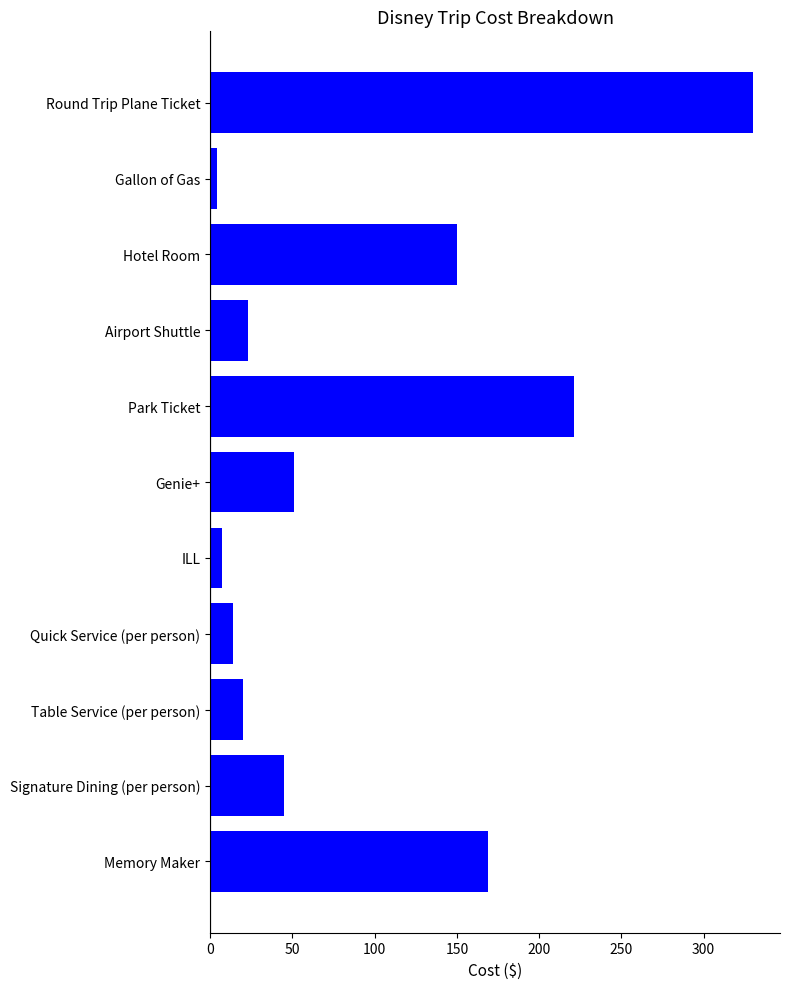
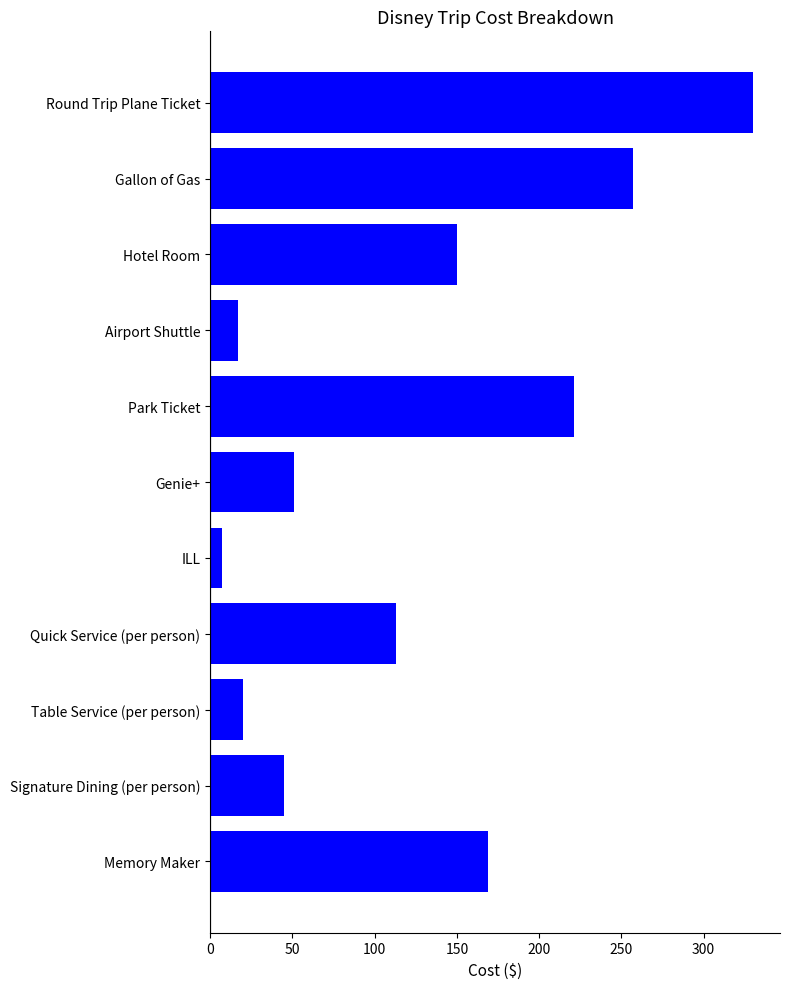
  {
    "Round Trip Plane Ticket": 330,
-   "Gallon of Gas": 4,
+   "Gallon of Gas": 257,
    "Hotel Room": 150,
-   "Airport Shuttle": 23,
+   "Airport Shuttle": 17,
    "Park Ticket": 221,
    "Genie+": 51,
    "ILL": 7,
-   "Quick Service (per person)": 14,
+   "Quick Service (per person)": 113,
    "Table Service (per person)": 20,
    "Signature Dining (per person)": 45,
    "Memory Maker": 169
  }
